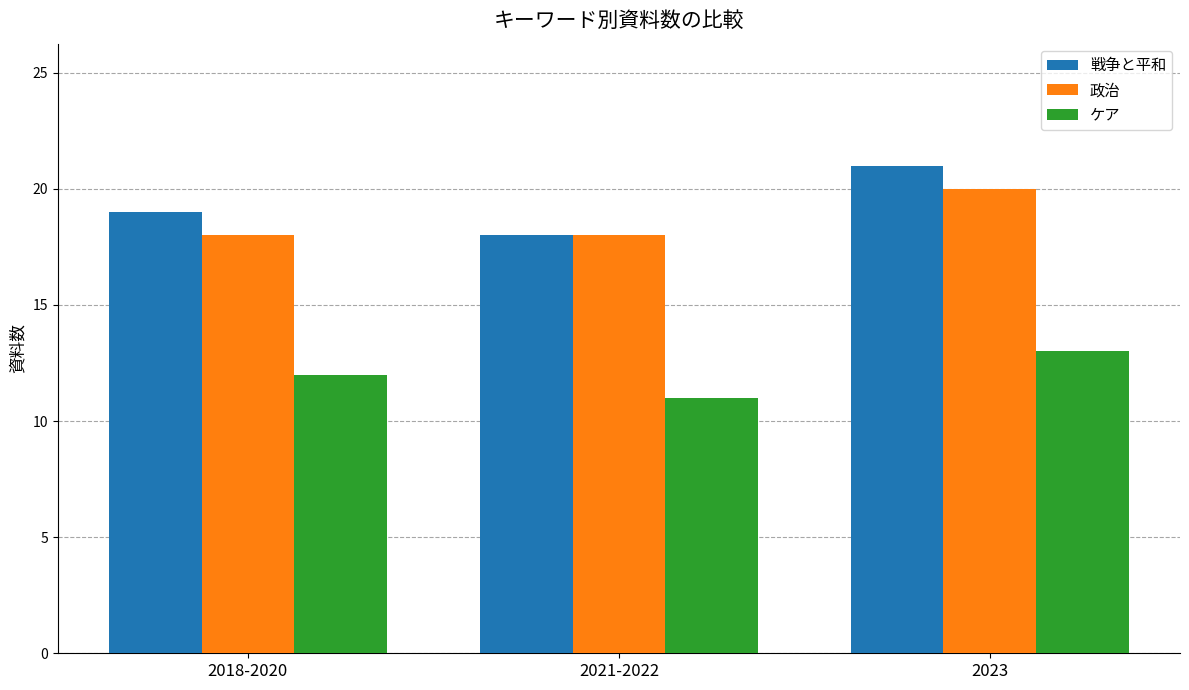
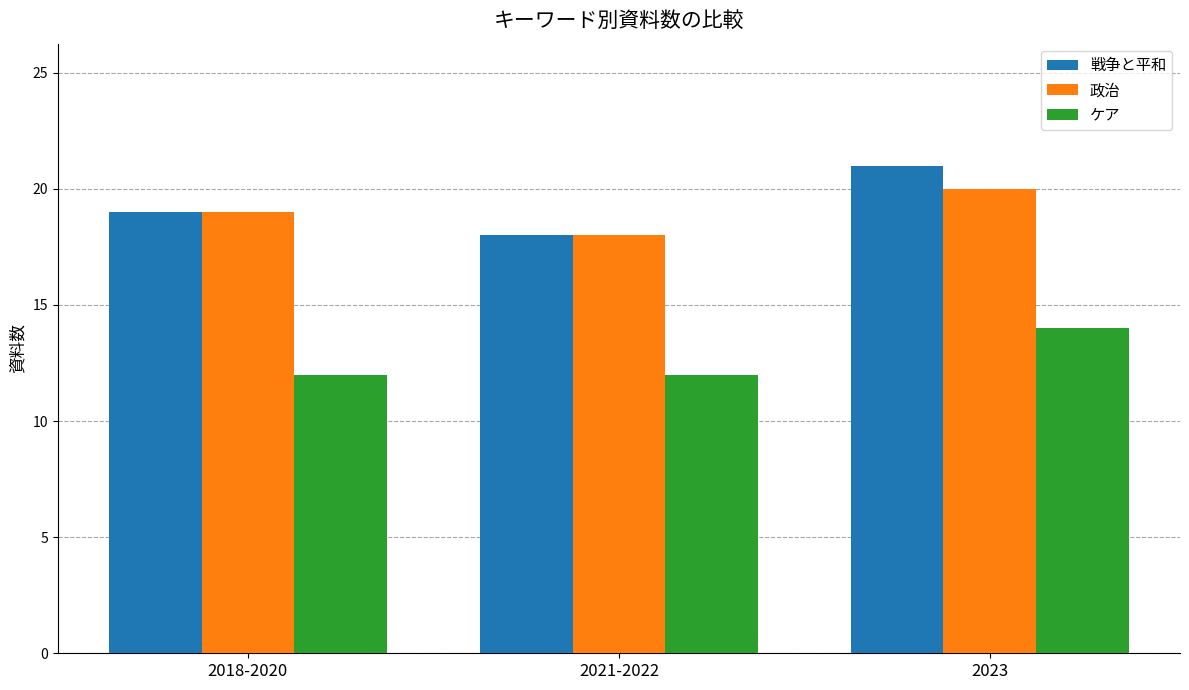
  {
    "戦争と平和": {
      "2018-2020": 19,
      "2021-2022": 18,
      "2023": 21
    },
    "政治": {
-     "2018-2020": 18,
+     "2018-2020": 19,
      "2021-2022": 18,
      "2023": 20
    },
    "ケア": {
      "2018-2020": 12,
-     "2021-2022": 11,
-     "2023": 13
+     "2021-2022": 12,
+     "2023": 14
    }
  }
